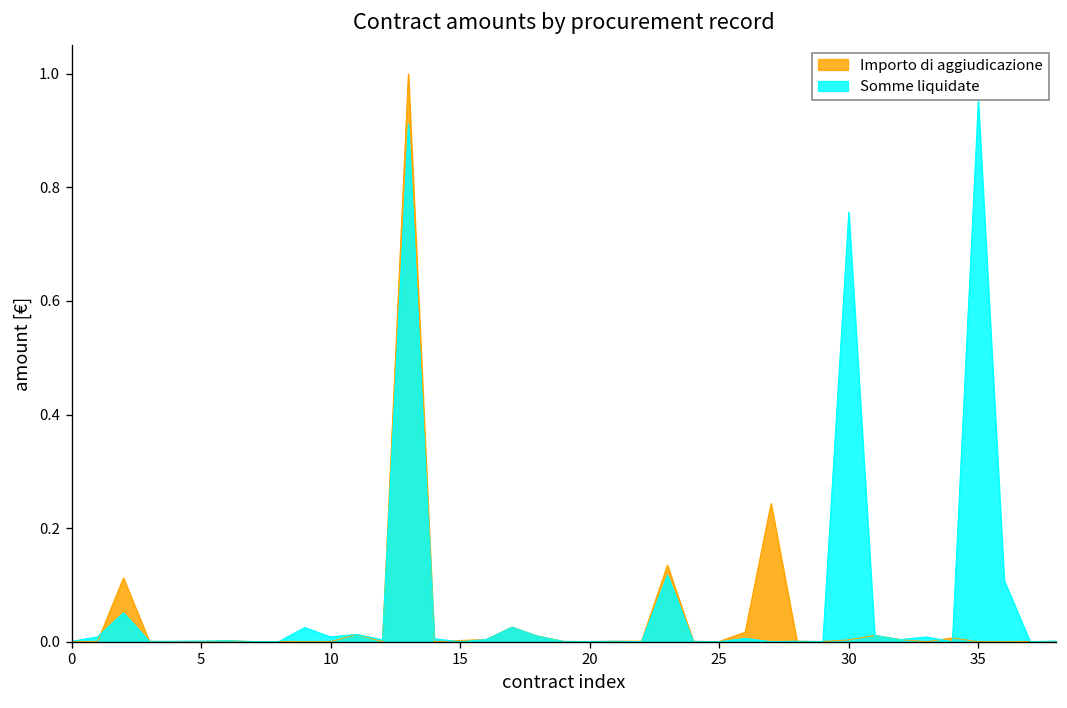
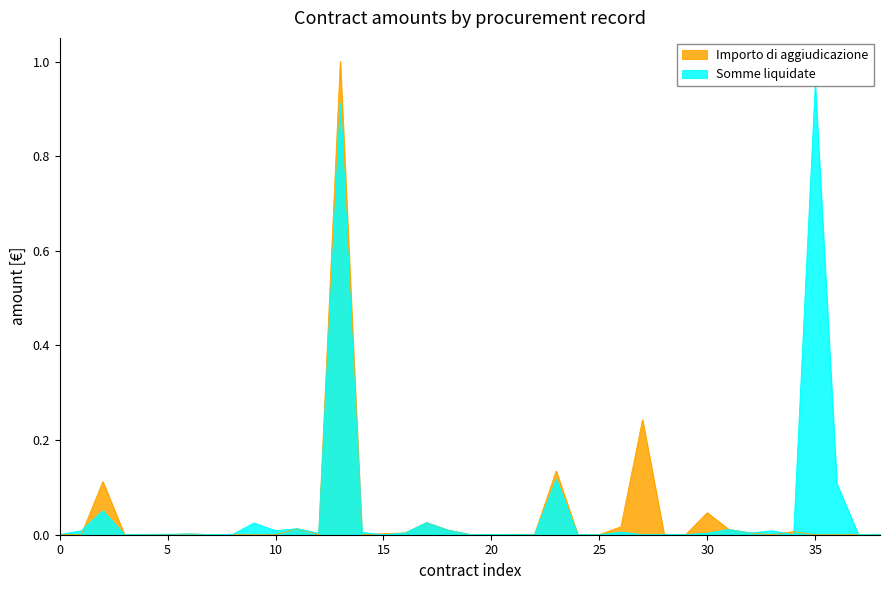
  {
    "Importo di aggiudicazione": {
      "10": 0.00,
-     "30": 0.00,
+     "30": 0.05,
      "35": 0.00
    },
    "Somme liquidate": {
      "10": 0.01,
-     "30": 0.76
+     "30": 0.00
    }
  }
